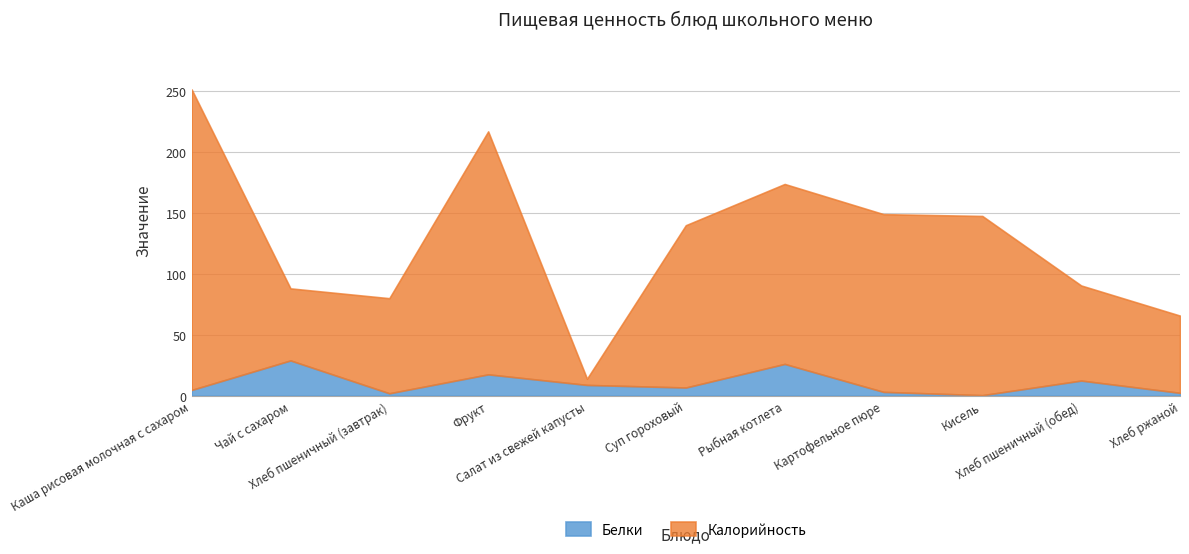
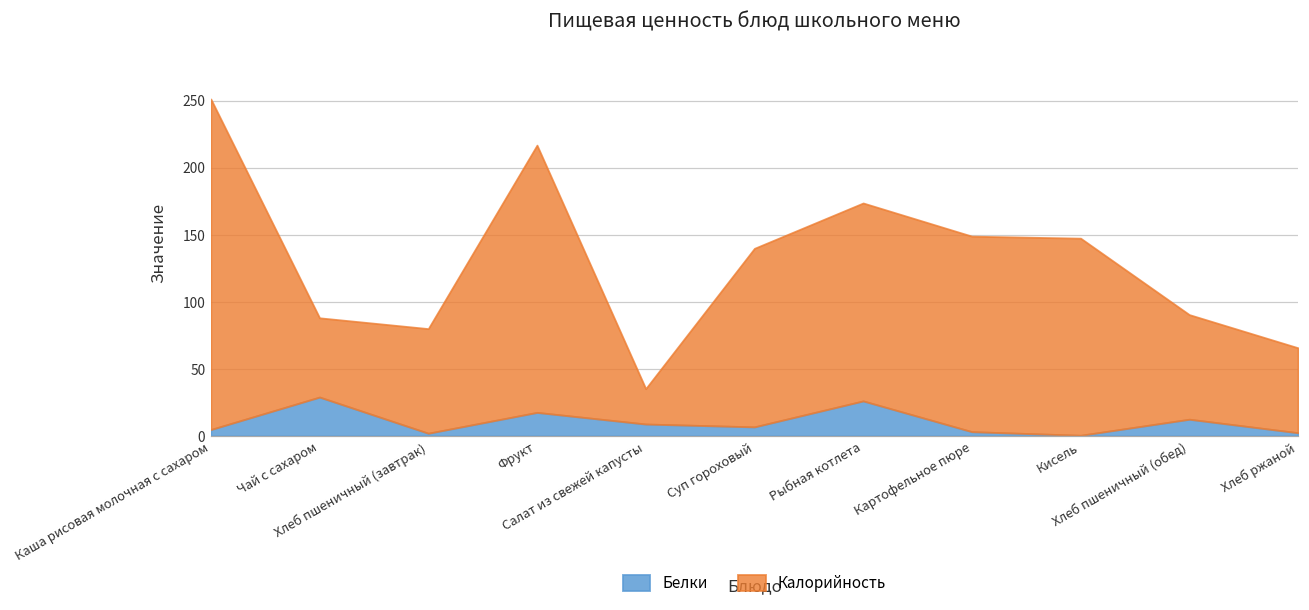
  {
    "Белки": {
      "Каша рисовая молочная с сахаром": 5,
      "Чай с сахаром": 29,
      "Фрукт": 17,
      "Салат из свежей капусты": 9,
      "Суп гороховый": 7,
      "Рыбная котлета": 26,
      "Картофельное пюре": 3,
      "Хлеб пшеничный (обед)": 12,
      "Хлеб ржаной": 2
    },
    "Калорийность": {
      "Каша рисовая молочная с сахаром": 247,
      "Чай с сахаром": 59,
      "Хлеб пшеничный (завтрак)": 78,
      "Фрукт": 199,
-     "Салат из свежей капусты": 5,
+     "Салат из свежей капусты": 26,
      "Суп гороховый": 133,
      "Рыбная котлета": 148,
      "Картофельное пюре": 146,
      "Кисель": 147,
      "Хлеб пшеничный (обед)": 78,
      "Хлеб ржаной": 63
    }
  }
